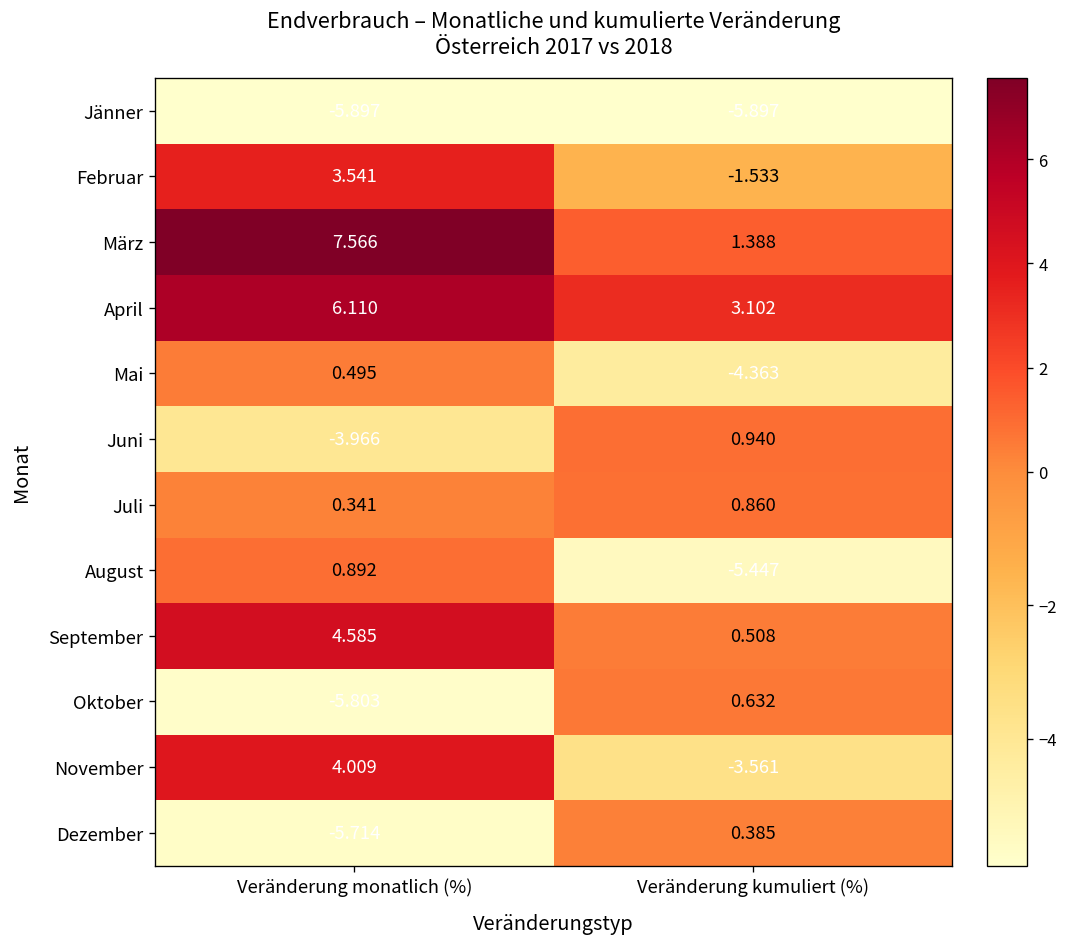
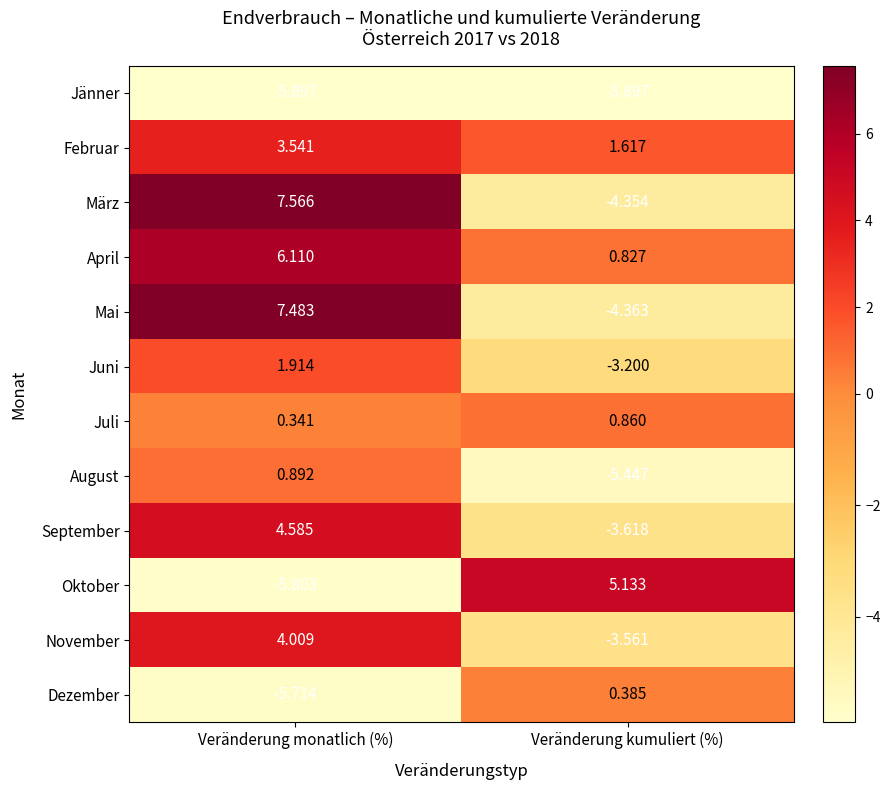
  {
    "Jänner": {
      "Veränderung monatlich (%)": -5.897,
      "Veränderung kumuliert (%)": -5.897
    },
    "Februar": {
      "Veränderung monatlich (%)": 3.541,
-     "Veränderung kumuliert (%)": -1.533
+     "Veränderung kumuliert (%)": 1.617
    },
    "März": {
      "Veränderung monatlich (%)": 7.566,
-     "Veränderung kumuliert (%)": 1.388
+     "Veränderung kumuliert (%)": -4.354
    },
    "April": {
      "Veränderung monatlich (%)": 6.110,
-     "Veränderung kumuliert (%)": 3.102
+     "Veränderung kumuliert (%)": 0.827
    },
    "Mai": {
-     "Veränderung monatlich (%)": 0.495,
+     "Veränderung monatlich (%)": 7.483,
      "Veränderung kumuliert (%)": -4.363
    },
    "Juni": {
-     "Veränderung monatlich (%)": -3.966,
-     "Veränderung kumuliert (%)": 0.940
+     "Veränderung monatlich (%)": 1.914,
+     "Veränderung kumuliert (%)": -3.200
    },
    "Juli": {
      "Veränderung monatlich (%)": 0.341,
      "Veränderung kumuliert (%)": 0.860
    },
    "August": {
      "Veränderung monatlich (%)": 0.892,
      "Veränderung kumuliert (%)": -5.447
    },
    "September": {
      "Veränderung monatlich (%)": 4.585,
-     "Veränderung kumuliert (%)": 0.508
+     "Veränderung kumuliert (%)": -3.618
    },
    "Oktober": {
      "Veränderung monatlich (%)": -5.803,
-     "Veränderung kumuliert (%)": 0.632
+     "Veränderung kumuliert (%)": 5.133
    },
    "November": {
      "Veränderung monatlich (%)": 4.009,
      "Veränderung kumuliert (%)": -3.561
    },
    "Dezember": {
      "Veränderung monatlich (%)": -5.714,
      "Veränderung kumuliert (%)": 0.385
    }
  }
